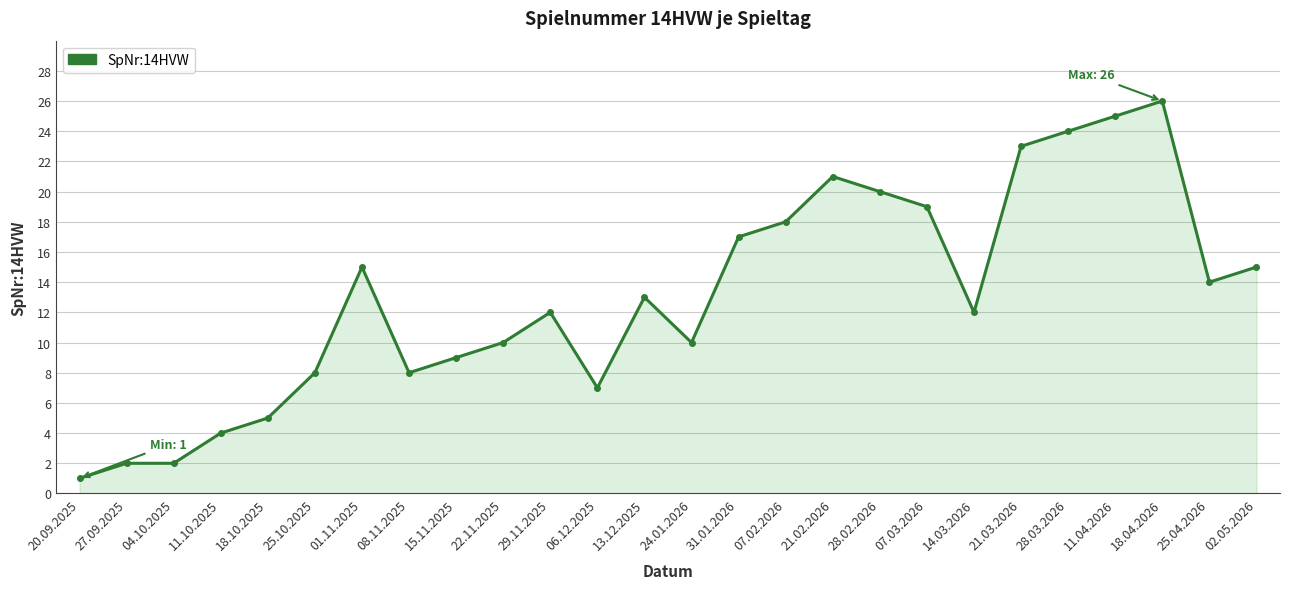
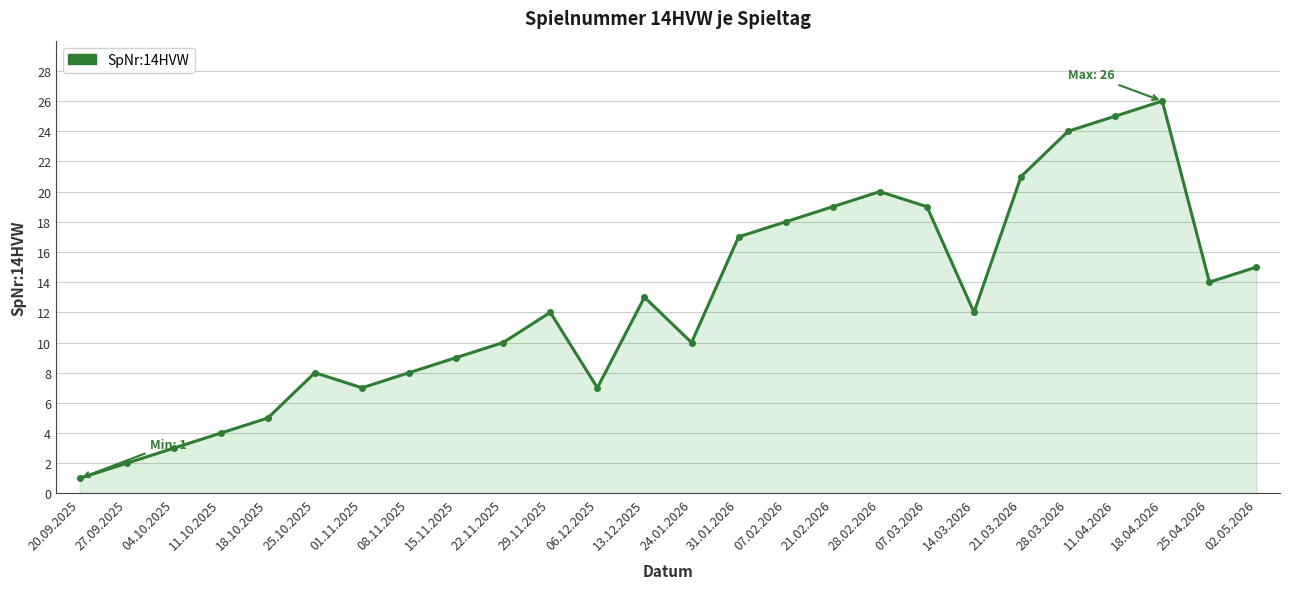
  {
    "20.09.2025": 1,
-   "04.10.2025": 2,
+   "04.10.2025": 3,
    "11.10.2025": 4,
    "18.10.2025": 5,
    "25.10.2025": 8,
-   "01.11.2025": 15,
+   "01.11.2025": 7,
    "08.11.2025": 8,
    "15.11.2025": 9,
    "22.11.2025": 10,
    "29.11.2025": 12,
    "06.12.2025": 7,
    "13.12.2025": 13,
    "24.01.2026": 10,
    "31.01.2026": 17,
    "07.02.2026": 18,
-   "21.02.2026": 21,
+   "21.02.2026": 19,
    "28.02.2026": 20,
    "07.03.2026": 19,
    "14.03.2026": 12,
-   "21.03.2026": 23,
+   "21.03.2026": 21,
    "28.03.2026": 24,
    "11.04.2026": 25,
    "25.04.2026": 14,
    "02.05.2026": 15
  }
